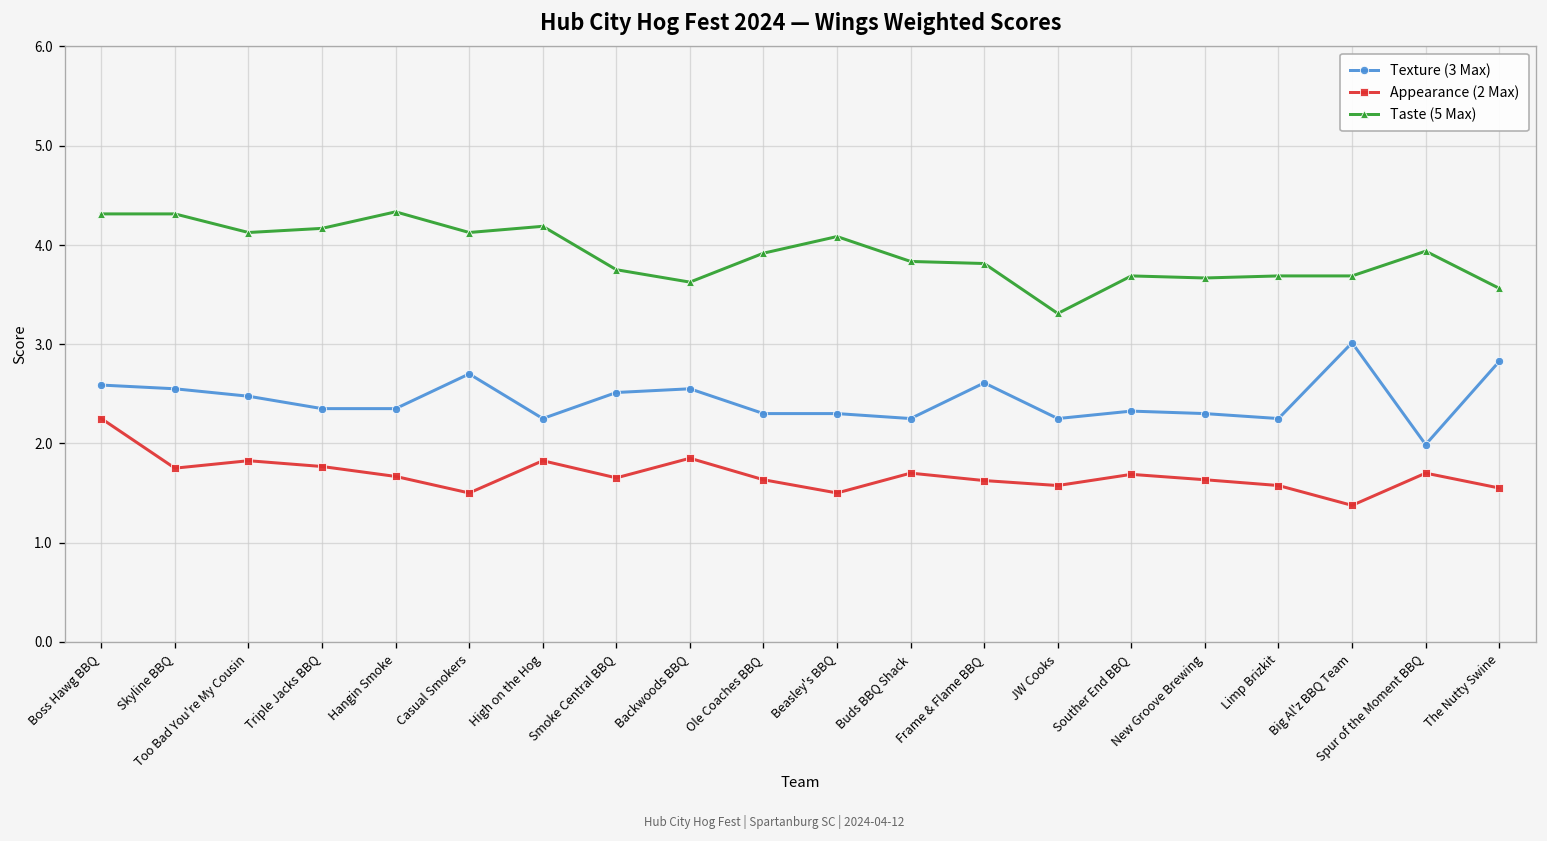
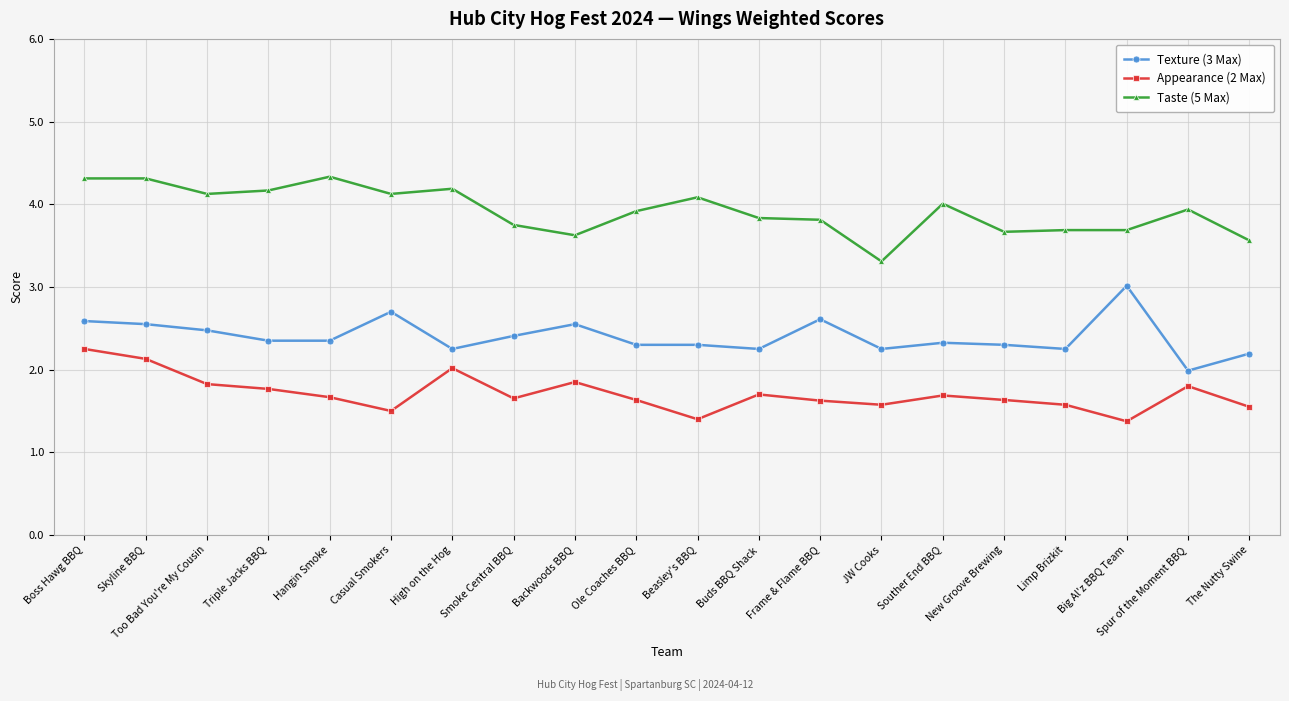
  {
    "Texture (3 Max)": {
      "Boss Hawg BBQ": 2.6,
      "Skyline BBQ": 2.6,
      "Too Bad You're My Cousin": 2.5,
      "Triple Jacks BBQ": 2.4,
      "Hangin Smoke": 2.4,
      "Casual Smokers": 2.7,
      "High on the Hog": 2.3,
-     "Smoke Central BBQ": 2.5,
+     "Smoke Central BBQ": 2.4,
      "Backwoods BBQ": 2.6,
      "Ole Coaches BBQ": 2.3,
      "Beasley's BBQ": 2.3,
      "Buds BBQ Shack": 2.3,
      "Frame & Flame BBQ": 2.6,
      "JW Cooks": 2.3,
      "Souther End BBQ": 2.3,
      "New Groove Brewing": 2.3,
      "Limp Brizkit": 2.3,
      "Big Al'z BBQ Team": 3.0,
      "Spur of the Moment BBQ": 2.0,
-     "The Nutty Swine": 2.8
+     "The Nutty Swine": 2.2
    },
    "Appearance (2 Max)": {
      "Boss Hawg BBQ": 2.3,
-     "Skyline BBQ": 1.8,
+     "Skyline BBQ": 2.1,
      "Too Bad You're My Cousin": 1.8,
      "Triple Jacks BBQ": 1.8,
      "Hangin Smoke": 1.7,
      "Casual Smokers": 1.5,
-     "High on the Hog": 1.8,
+     "High on the Hog": 2.0,
      "Smoke Central BBQ": 1.7,
      "Backwoods BBQ": 1.9,
      "Ole Coaches BBQ": 1.6,
-     "Beasley's BBQ": 1.5,
+     "Beasley's BBQ": 1.4,
      "Buds BBQ Shack": 1.7,
      "Frame & Flame BBQ": 1.6,
      "JW Cooks": 1.6,
      "Souther End BBQ": 1.7,
      "New Groove Brewing": 1.6,
      "Limp Brizkit": 1.6,
      "Big Al'z BBQ Team": 1.4,
-     "Spur of the Moment BBQ": 1.7,
+     "Spur of the Moment BBQ": 1.8,
      "The Nutty Swine": 1.6
    },
    "Taste (5 Max)": {
      "Boss Hawg BBQ": 4.3,
      "Skyline BBQ": 4.3,
      "Too Bad You're My Cousin": 4.1,
      "Triple Jacks BBQ": 4.2,
      "Hangin Smoke": 4.3,
      "Casual Smokers": 4.1,
      "High on the Hog": 4.2,
      "Smoke Central BBQ": 3.8,
      "Backwoods BBQ": 3.6,
      "Ole Coaches BBQ": 3.9,
      "Beasley's BBQ": 4.1,
      "Buds BBQ Shack": 3.8,
      "Frame & Flame BBQ": 3.8,
      "JW Cooks": 3.3,
-     "Souther End BBQ": 3.7,
+     "Souther End BBQ": 4.0,
      "New Groove Brewing": 3.7,
      "Limp Brizkit": 3.7,
      "Big Al'z BBQ Team": 3.7,
      "Spur of the Moment BBQ": 3.9,
      "The Nutty Swine": 3.6
    }
  }
